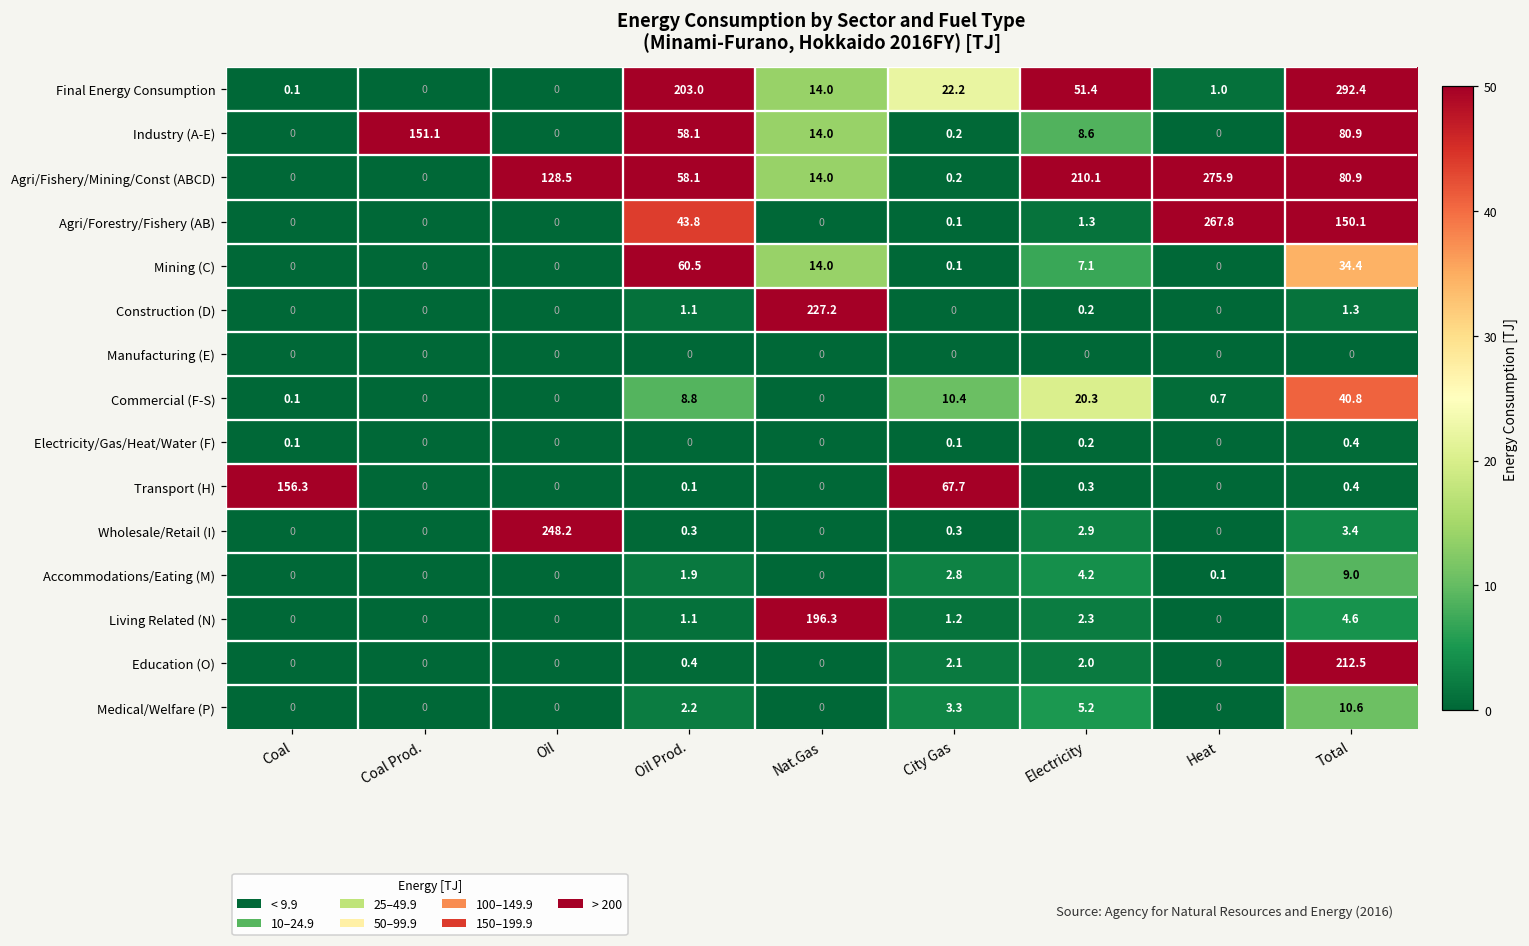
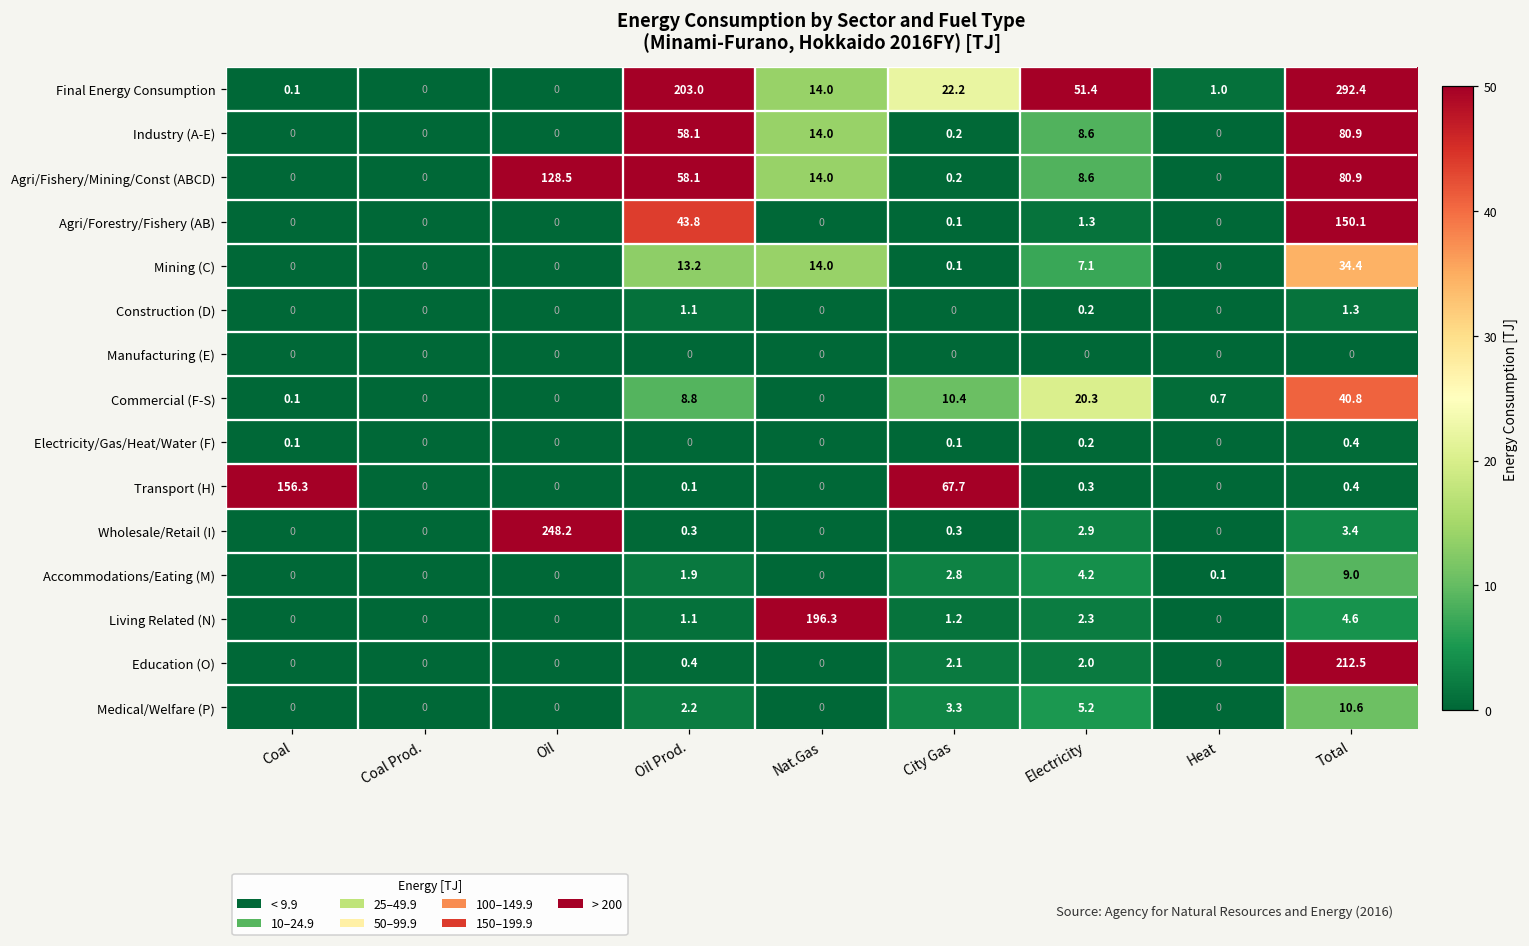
  {
    "Final Energy Consumption": {
      "Coal": 0.1,
      "Coal Prod.": 0,
      "Oil": 0,
      "Oil Prod.": 203.0,
      "Nat.Gas": 14.0,
      "City Gas": 22.2,
      "Electricity": 51.4,
      "Heat": 1.0,
      "Total": 292.4
    },
    "Industry (A-E)": {
      "Coal": 0,
-     "Coal Prod.": 151.1,
+     "Coal Prod.": 0,
      "Oil": 0,
      "Oil Prod.": 58.1,
      "Nat.Gas": 14.0,
      "City Gas": 0.2,
      "Electricity": 8.6,
      "Heat": 0,
      "Total": 80.9
    },
    "Agri/Fishery/Mining/Const (ABCD)": {
      "Coal": 0,
      "Coal Prod.": 0,
      "Oil": 128.5,
      "Oil Prod.": 58.1,
      "Nat.Gas": 14.0,
      "City Gas": 0.2,
-     "Electricity": 210.1,
-     "Heat": 275.9,
+     "Electricity": 8.6,
+     "Heat": 0,
      "Total": 80.9
    },
    "Agri/Forestry/Fishery (AB)": {
      "Coal": 0,
      "Coal Prod.": 0,
      "Oil": 0,
      "Oil Prod.": 43.8,
      "Nat.Gas": 0,
      "City Gas": 0.1,
      "Electricity": 1.3,
-     "Heat": 267.8,
+     "Heat": 0,
      "Total": 150.1
    },
    "Mining (C)": {
      "Coal": 0,
      "Coal Prod.": 0,
      "Oil": 0,
-     "Oil Prod.": 60.5,
+     "Oil Prod.": 13.2,
      "Nat.Gas": 14.0,
      "City Gas": 0.1,
      "Electricity": 7.1,
      "Heat": 0,
      "Total": 34.4
    },
    "Construction (D)": {
      "Coal": 0,
      "Coal Prod.": 0,
      "Oil": 0,
      "Oil Prod.": 1.1,
-     "Nat.Gas": 227.2,
+     "Nat.Gas": 0,
      "City Gas": 0,
      "Electricity": 0.2,
      "Heat": 0,
      "Total": 1.3
    },
    "Manufacturing (E)": {
      "Coal": 0,
      "Coal Prod.": 0,
      "Oil": 0,
      "Oil Prod.": 0,
      "Nat.Gas": 0,
      "City Gas": 0,
      "Electricity": 0,
      "Heat": 0,
      "Total": 0
    },
    "Commercial (F-S)": {
      "Coal": 0.1,
      "Coal Prod.": 0,
      "Oil": 0,
      "Oil Prod.": 8.8,
      "Nat.Gas": 0,
      "City Gas": 10.4,
      "Electricity": 20.3,
      "Heat": 0.7,
      "Total": 40.8
    },
    "Electricity/Gas/Heat/Water (F)": {
      "Coal": 0.1,
      "Coal Prod.": 0,
      "Oil": 0,
      "Oil Prod.": 0,
      "Nat.Gas": 0,
      "City Gas": 0.1,
      "Electricity": 0.2,
      "Heat": 0,
      "Total": 0.4
    },
    "Transport (H)": {
      "Coal": 156.3,
      "Coal Prod.": 0,
      "Oil": 0,
      "Oil Prod.": 0.1,
      "Nat.Gas": 0,
      "City Gas": 67.7,
      "Electricity": 0.3,
      "Heat": 0,
      "Total": 0.4
    },
    "Wholesale/Retail (I)": {
      "Coal": 0,
      "Coal Prod.": 0,
      "Oil": 248.2,
      "Oil Prod.": 0.3,
      "Nat.Gas": 0,
      "City Gas": 0.3,
      "Electricity": 2.9,
      "Heat": 0,
      "Total": 3.4
    },
    "Accommodations/Eating (M)": {
      "Coal": 0,
      "Coal Prod.": 0,
      "Oil": 0,
      "Oil Prod.": 1.9,
      "Nat.Gas": 0,
      "City Gas": 2.8,
      "Electricity": 4.2,
      "Heat": 0.1,
      "Total": 9.0
    },
    "Living Related (N)": {
      "Coal": 0,
      "Coal Prod.": 0,
      "Oil": 0,
      "Oil Prod.": 1.1,
      "Nat.Gas": 196.3,
      "City Gas": 1.2,
      "Electricity": 2.3,
      "Heat": 0,
      "Total": 4.6
    },
    "Education (O)": {
      "Coal": 0,
      "Coal Prod.": 0,
      "Oil": 0,
      "Oil Prod.": 0.4,
      "Nat.Gas": 0,
      "City Gas": 2.1,
      "Electricity": 2.0,
      "Heat": 0,
      "Total": 212.5
    },
    "Medical/Welfare (P)": {
      "Coal": 0,
      "Coal Prod.": 0,
      "Oil": 0,
      "Oil Prod.": 2.2,
      "Nat.Gas": 0,
      "City Gas": 3.3,
      "Electricity": 5.2,
      "Heat": 0,
      "Total": 10.6
    }
  }
